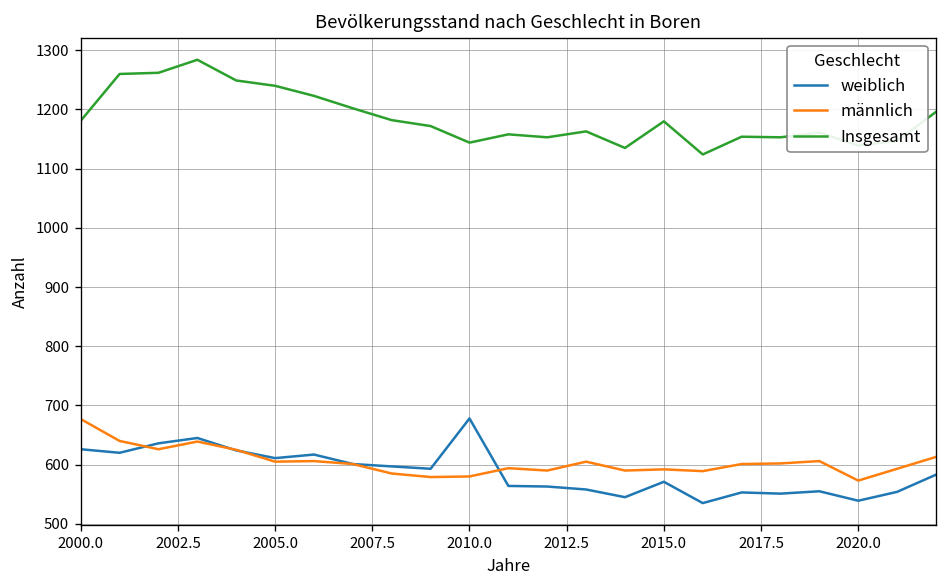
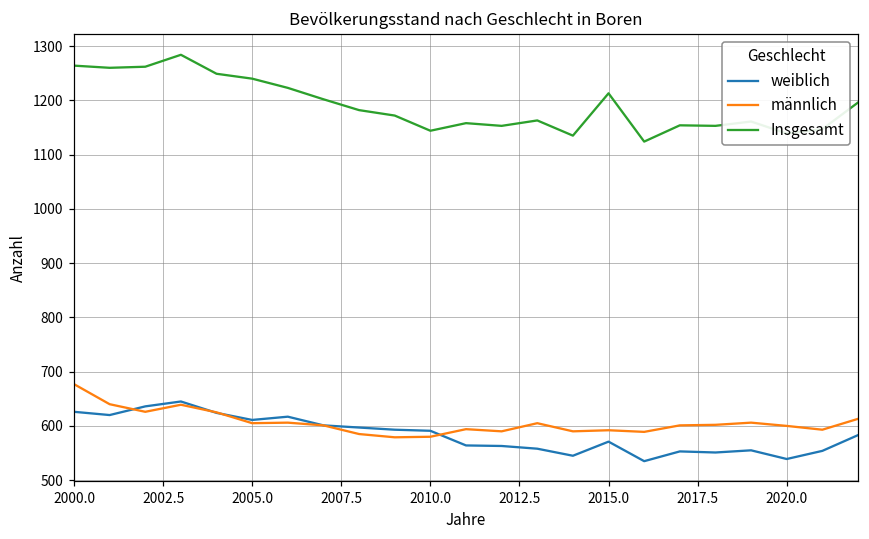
  {
    "weiblich": {
      "2000.0": 630,
      "2005.0": 610,
-     "2010.0": 680,
+     "2010.0": 590,
      "2015.0": 570,
      "2020.0": 540
    },
    "männlich": {
      "2000.0": 680,
      "2005.0": 610,
      "2010.0": 580,
      "2015.0": 590,
-     "2020.0": 570
+     "2020.0": 600
    },
    "Insgesamt": {
-     "2000.0": 1180,
+     "2000.0": 1260,
      "2005.0": 1240,
      "2010.0": 1140,
-     "2015.0": 1180
+     "2015.0": 1210
    }
  }
